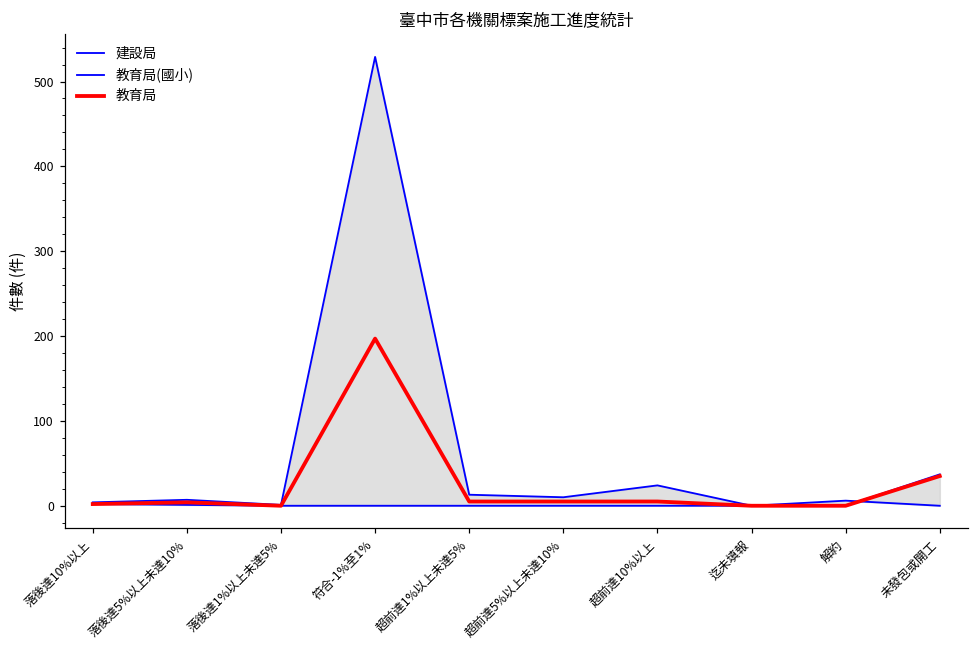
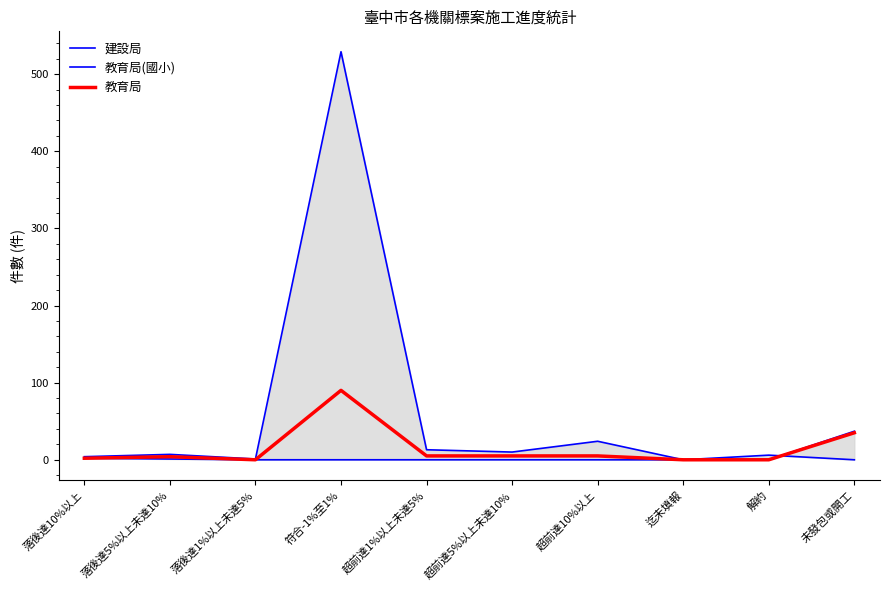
  {
    "教育局": {
-     "符合-1%至1%": 200,
+     "符合-1%至1%": 90,
      "超前達1%以上未達5%": 10,
      "超前達5%以上未達10%": 10,
      "超前達10%以上": 10
    }
  }
